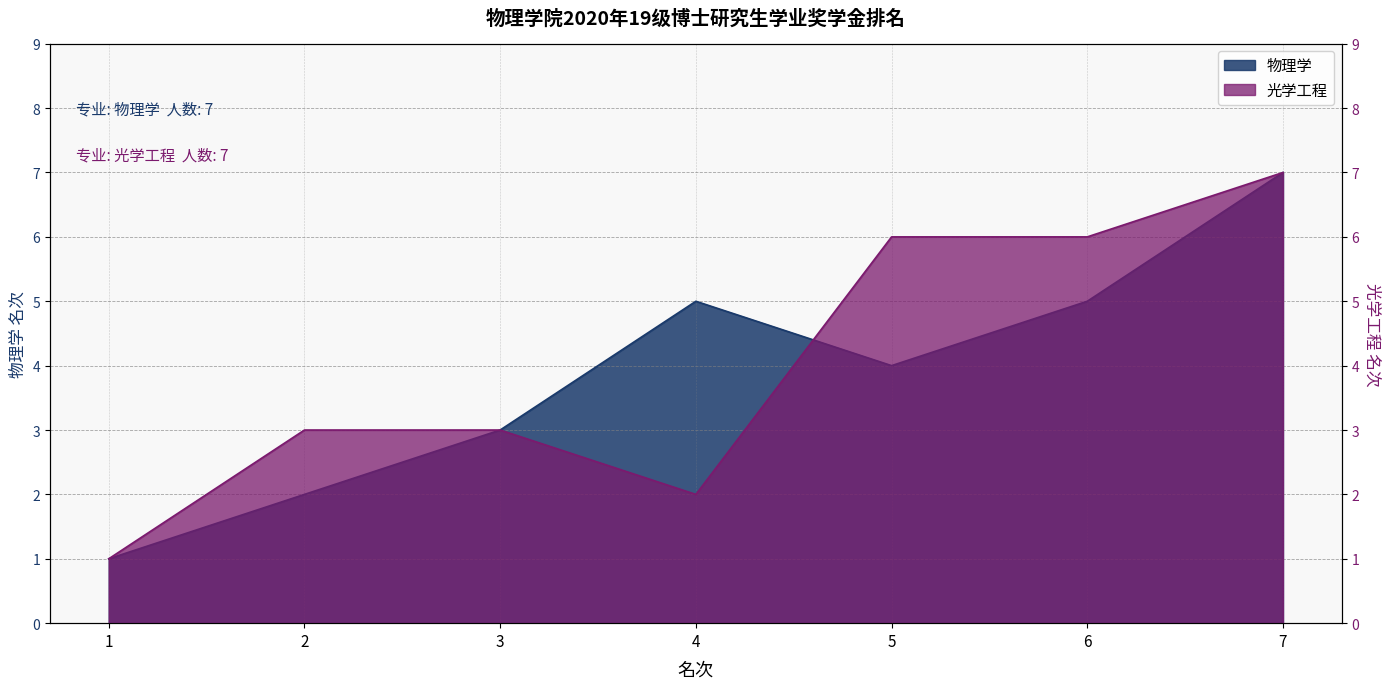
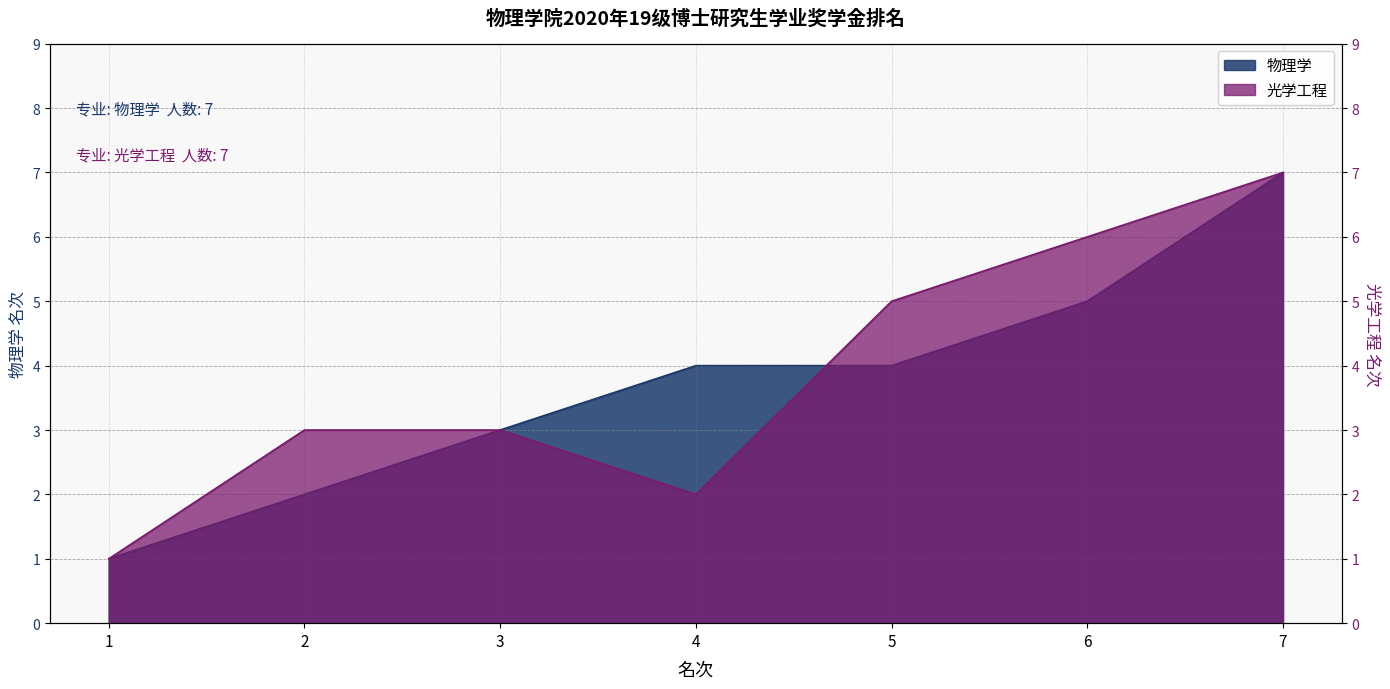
  {
    "物理学": {
      "1": 1,
      "2": 2,
      "3": 3,
-     "4": 5,
+     "4": 4,
      "5": 4,
      "6": 5,
      "7": 7
    },
    "光学工程": {
      "1": 1,
      "2": 3,
      "3": 3,
      "4": 2,
-     "5": 6,
+     "5": 5,
      "6": 6,
      "7": 7
    }
  }
